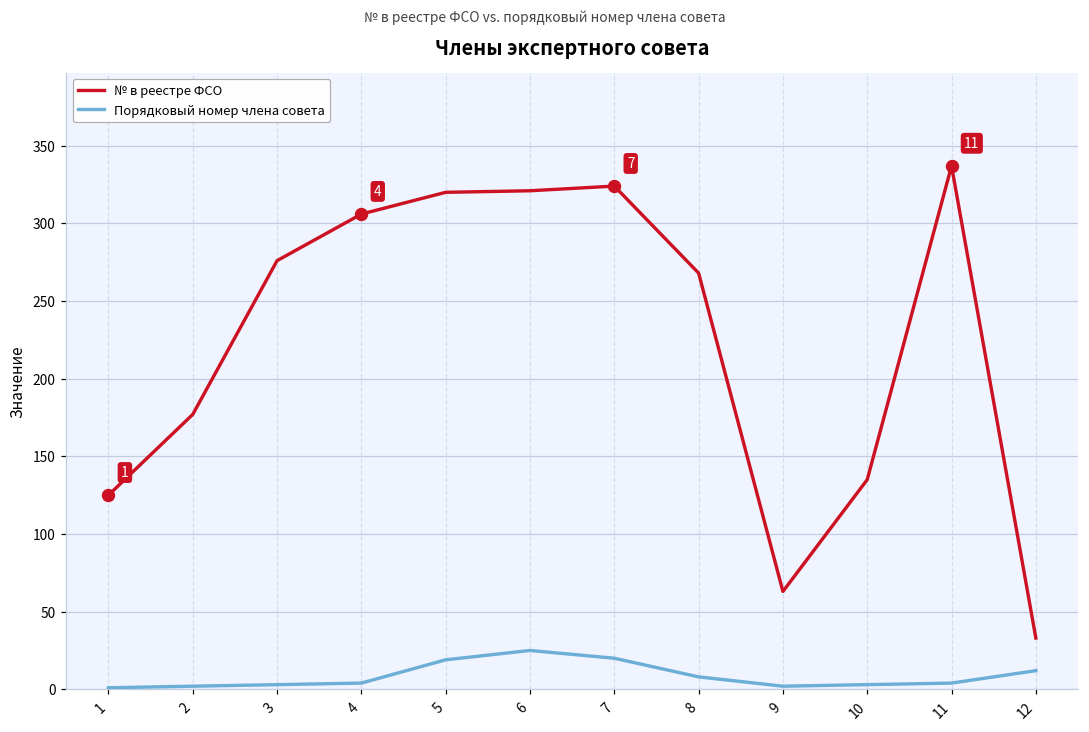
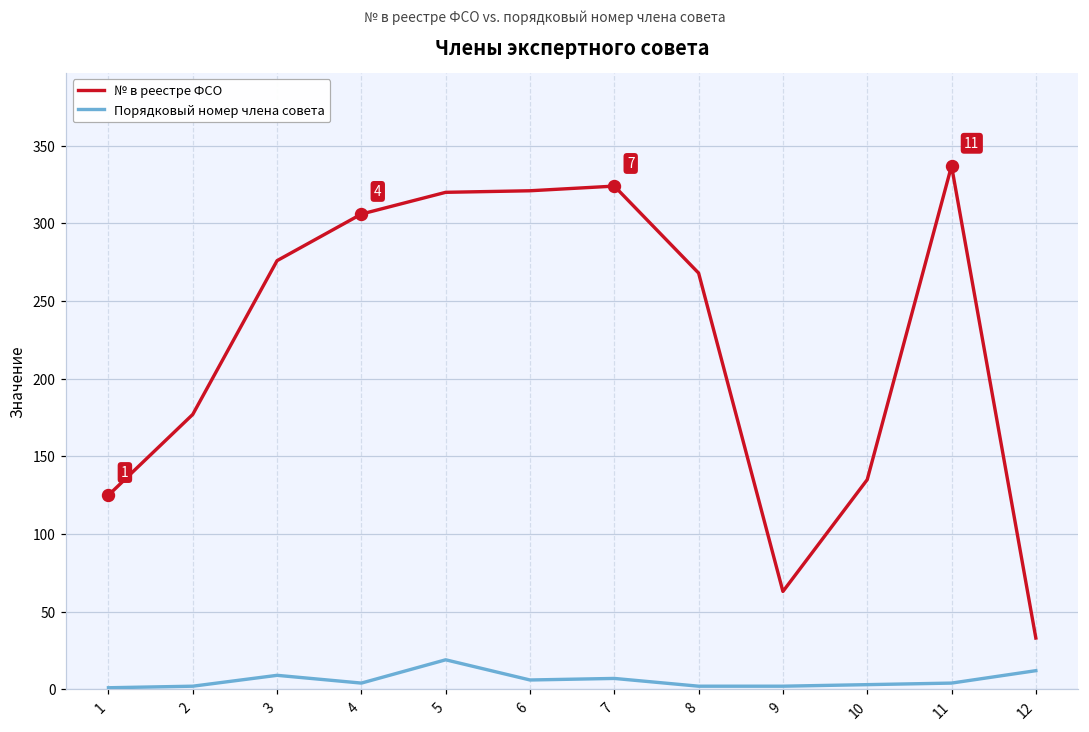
  {
    "Порядковый номер члена совета": {
      "1": 1,
      "2": 2,
-     "3": 3,
+     "3": 9,
      "4": 4,
      "5": 19,
-     "6": 25,
-     "7": 20,
-     "8": 8,
+     "6": 6,
+     "7": 7,
+     "8": 2,
      "9": 2,
      "10": 3,
      "11": 4,
      "12": 12
    }
  }
